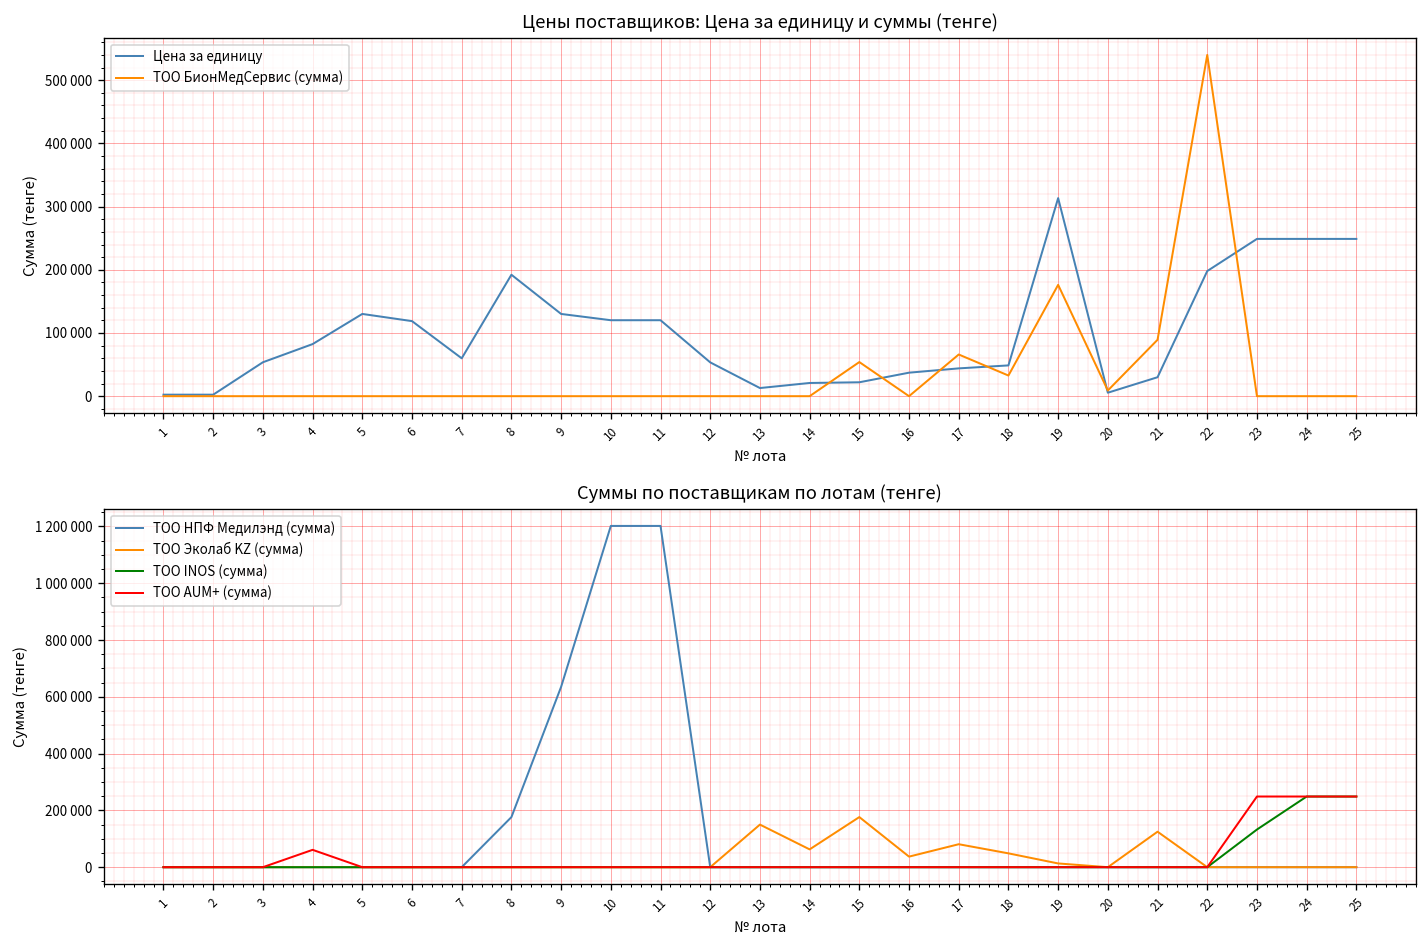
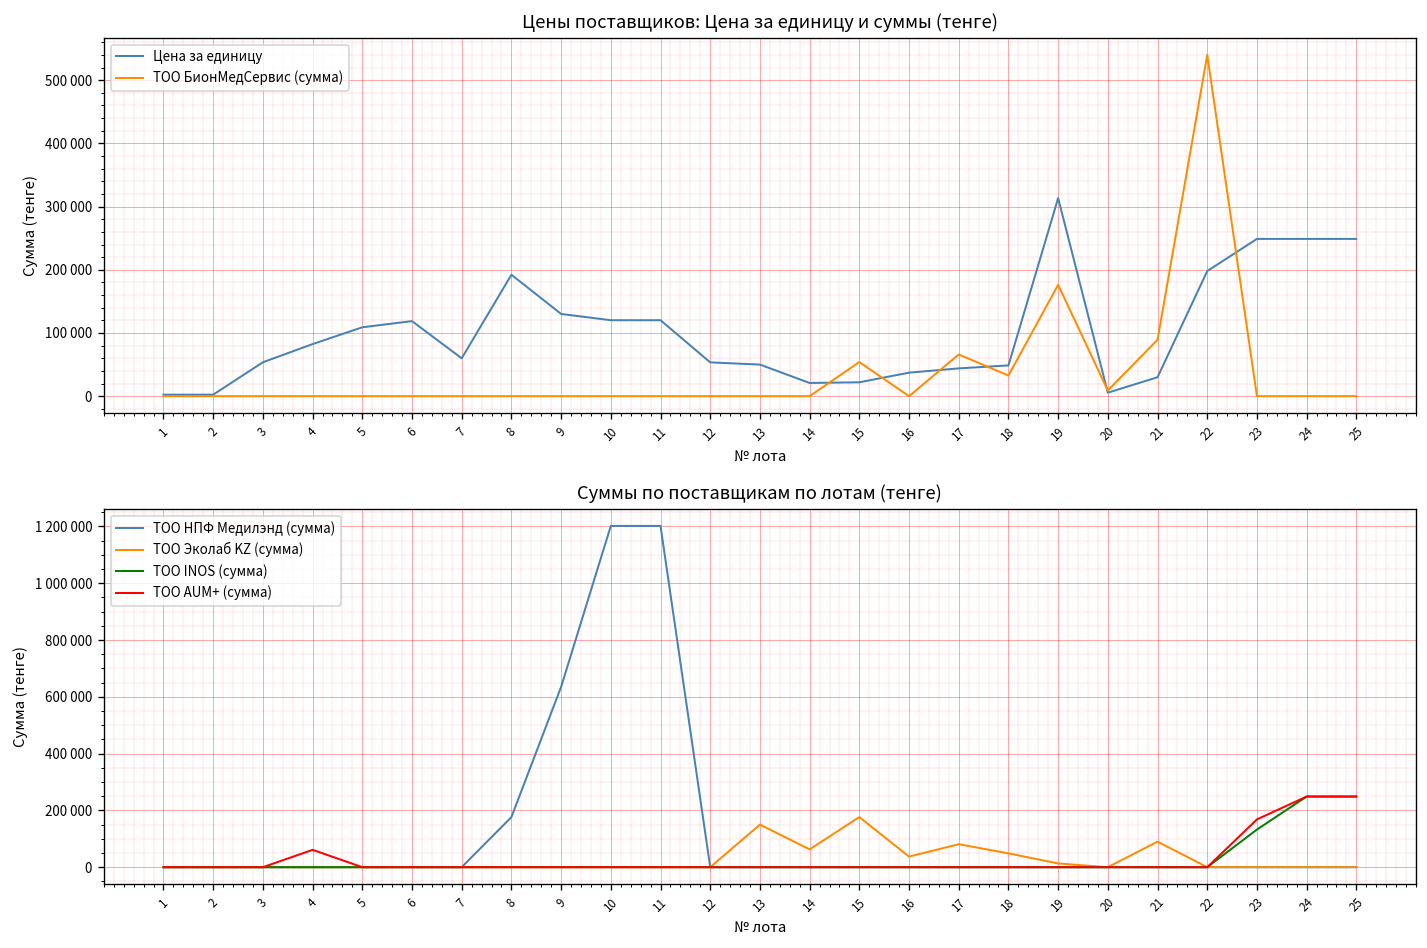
  {
    "Цены поставщиков: Цена за единицу и суммы (тенге)": {
      "Цена за единицу": {
        "3": 50000,
        "4": 80000,
-       "5": 130000,
+       "5": 110000,
        "6": 120000,
        "7": 60000,
        "8": 190000,
        "9": 130000,
        "10": 120000,
        "11": 120000,
        "12": 50000,
-       "13": 10000,
+       "13": 50000,
        "14": 20000,
        "15": 20000,
        "16": 40000,
        "17": 40000,
        "18": 50000,
        "19": 310000,
        "21": 30000,
        "22": 200000,
        "23": 250000,
        "24": 250000,
        "25": 250000
      },
      "ТОО БионМедСервис (сумма)": {
        "3": 0,
        "4": 0,
        "5": 0,
        "6": 0,
        "7": 0,
        "8": 0,
        "9": 0,
        "10": 0,
        "11": 0,
        "12": 0,
        "13": 0,
        "14": 0,
        "15": 50000,
        "16": 0,
        "17": 70000,
        "18": 30000,
        "19": 180000,
        "21": 90000,
        "22": 540000,
        "23": 0,
        "24": 0,
        "25": 0
      }
    },
    "Суммы по поставщикам по лотам (тенге)": {
      "ТОО НПФ Медилэнд (сумма)": {
        "8": 180000,
        "9": 640000,
        "10": 1200000,
        "11": 1200000
      },
      "ТОО Эколаб KZ (сумма)": {
        "13": 150000,
        "14": 60000,
        "15": 180000,
        "16": 40000,
        "17": 80000,
        "18": 50000,
        "19": 10000,
-       "21": 120000
+       "21": 90000
      },
      "ТОО INOS (сумма)": {
        "23": 130000
      },
      "ТОО AUM+ (сумма)": {
        "4": 60000,
-       "23": 250000
+       "23": 170000
      }
    }
  }
